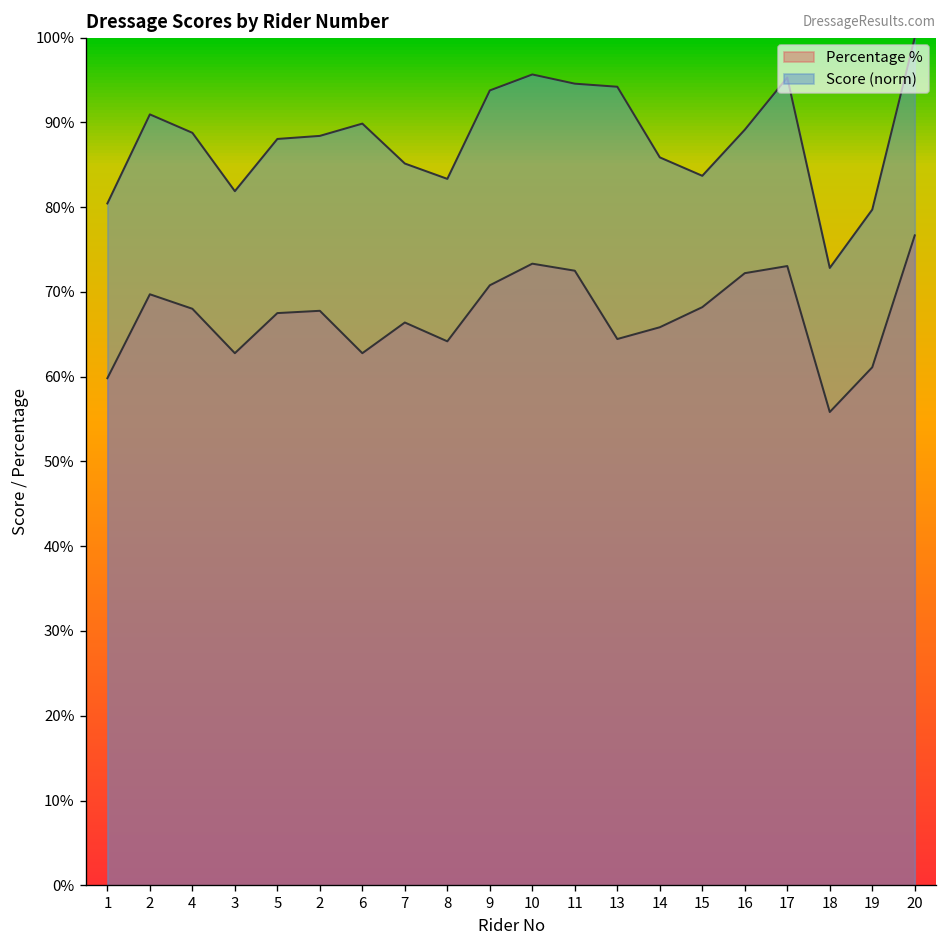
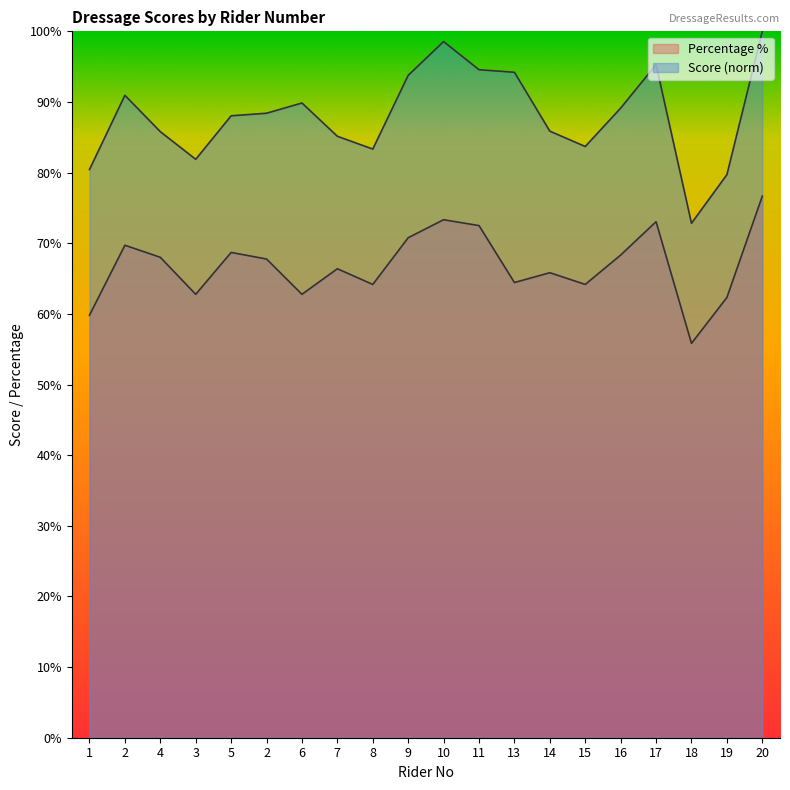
  {
    "Percentage %": {
      "1": "60%",
      "4": "68%",
      "3": "63%",
-     "5": "68%",
+     "5": "69%",
      "6": "63%",
      "7": "66%",
      "8": "64%",
      "9": "71%",
      "10": "73%",
      "11": "73%",
      "13": "64%",
      "14": "66%",
-     "15": "68%",
-     "16": "72%",
+     "15": "64%",
+     "16": "68%",
      "17": "73%",
      "18": "56%",
-     "19": "61%",
+     "19": "62%",
      "20": "77%"
    },
    "Score (norm)": {
      "1": "80%",
-     "4": "89%",
+     "4": "86%",
      "3": "82%",
      "5": "88%",
      "6": "90%",
      "7": "85%",
      "8": "83%",
      "9": "94%",
-     "10": "96%",
+     "10": "99%",
      "11": "95%",
      "13": "94%",
      "14": "86%",
      "15": "84%",
      "16": "89%",
      "18": "73%",
      "19": "80%",
      "20": "100%"
    }
  }
